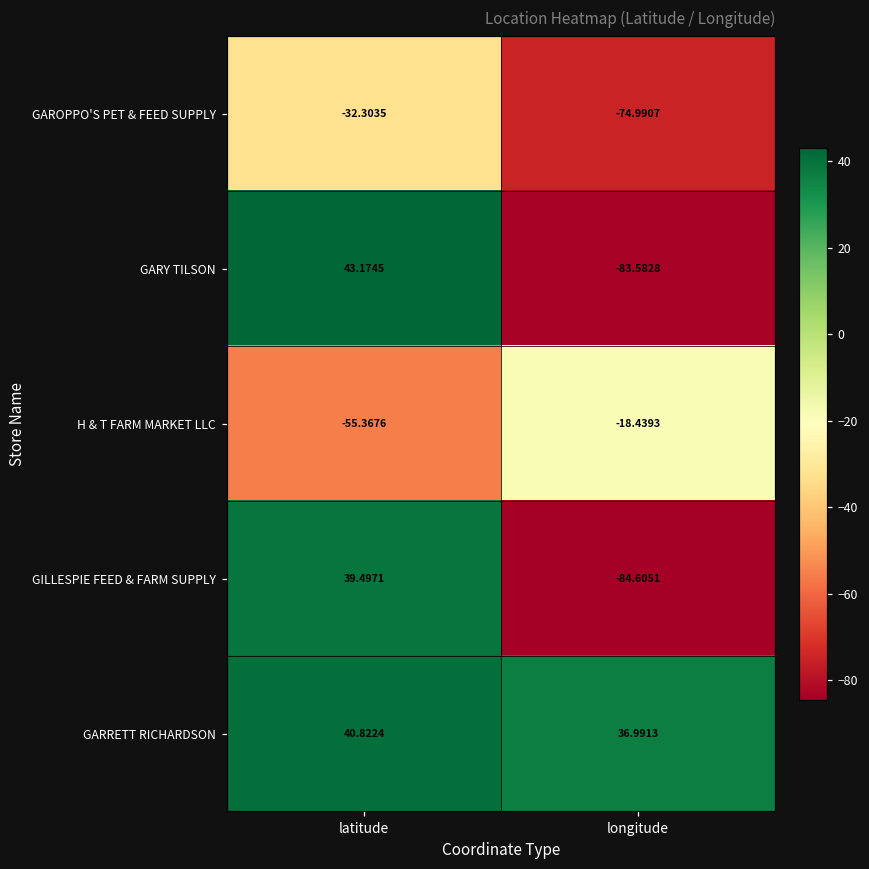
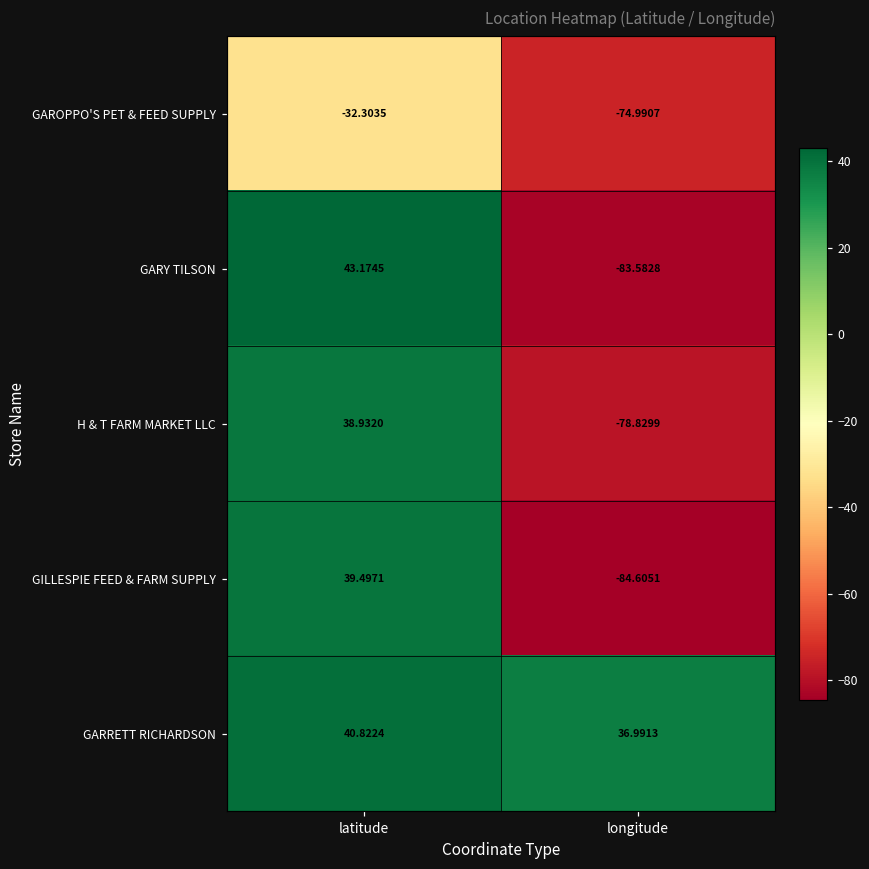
  {
    "GAROPPO'S PET & FEED SUPPLY": {
      "latitude": -32.3035,
      "longitude": -74.9907
    },
    "GARY TILSON": {
      "latitude": 43.1745,
      "longitude": -83.5828
    },
    "H & T FARM MARKET LLC": {
-     "latitude": -55.3676,
-     "longitude": -18.4393
+     "latitude": 38.9320,
+     "longitude": -78.8299
    },
    "GILLESPIE FEED & FARM SUPPLY": {
      "latitude": 39.4971,
      "longitude": -84.6051
    },
    "GARRETT RICHARDSON": {
      "latitude": 40.8224,
      "longitude": 36.9913
    }
  }
